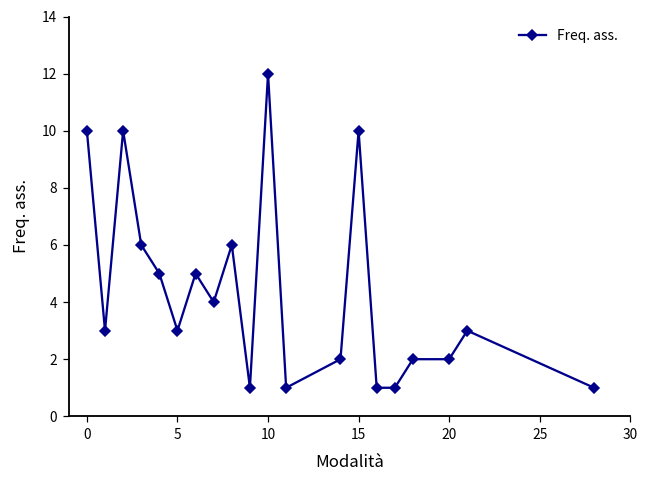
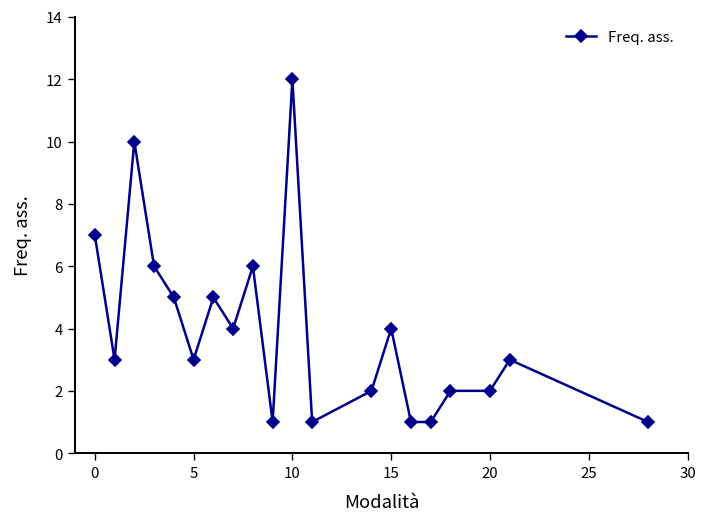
  {
-   "0": 10,
+   "0": 7,
    "5": 3,
    "10": 12,
-   "15": 10,
+   "15": 4,
    "20": 2
  }
